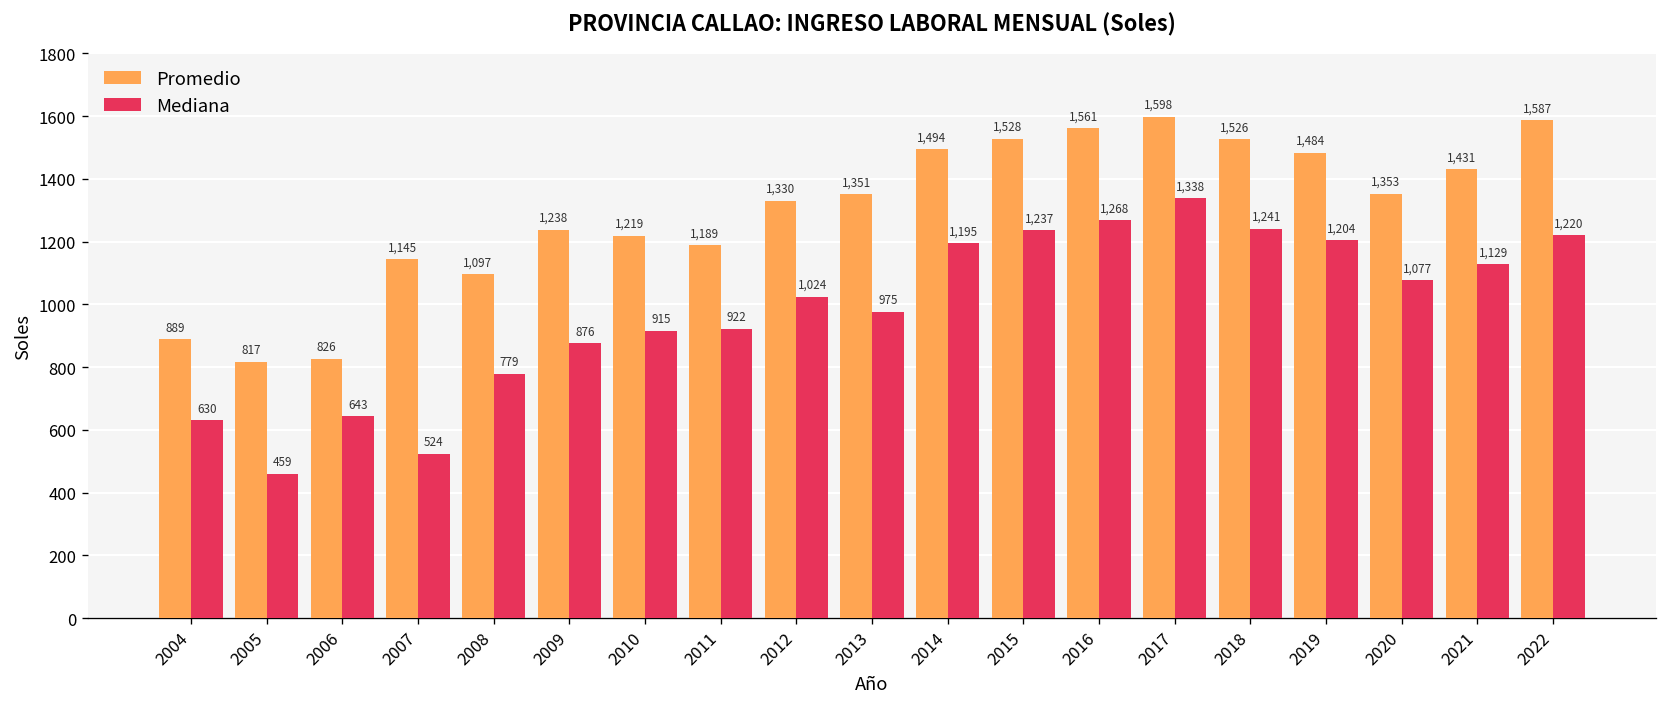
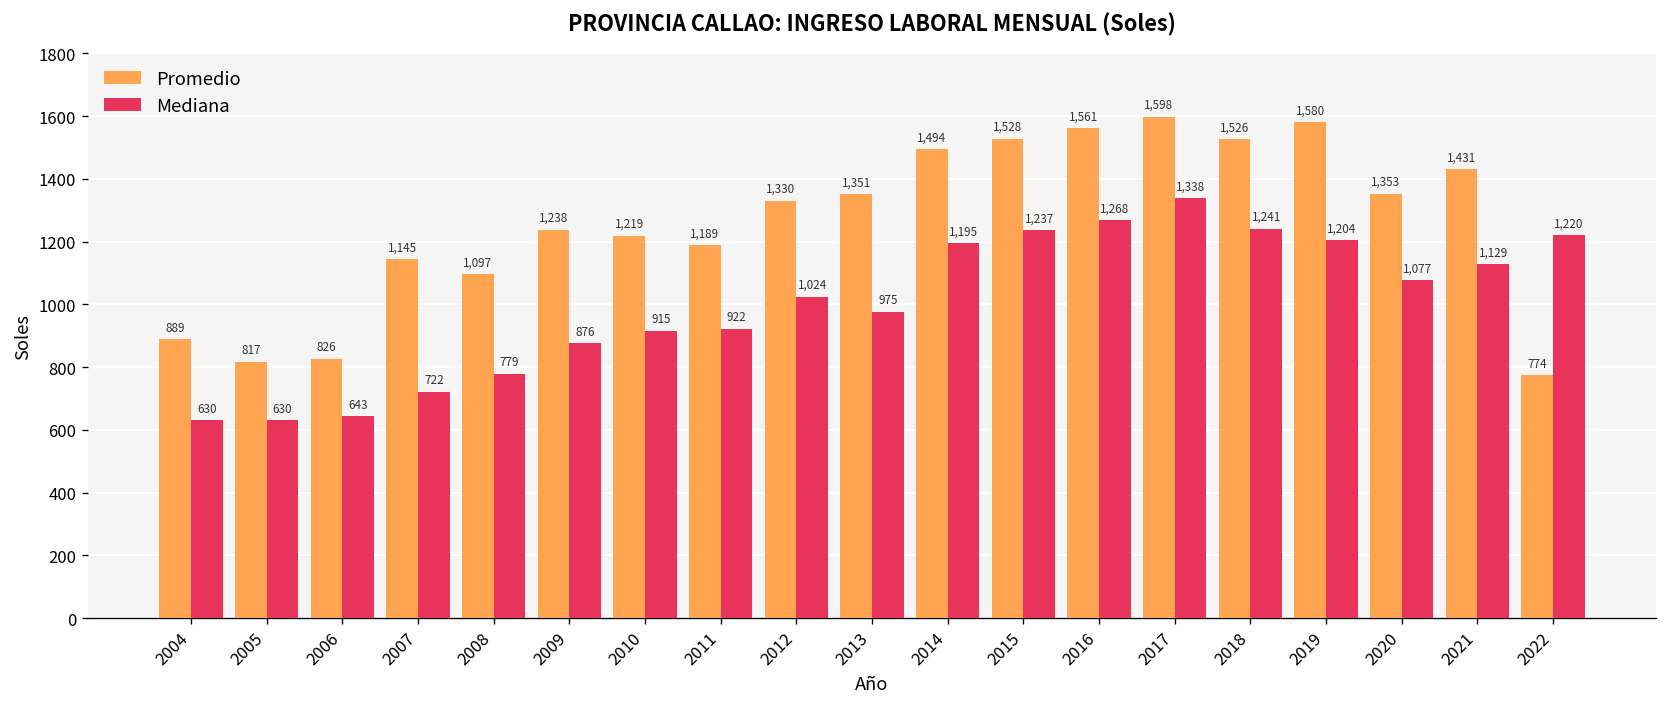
  {
    "Promedio": {
      "2004": "889",
      "2005": "817",
      "2006": "826",
      "2007": "1,145",
      "2008": "1,097",
      "2009": "1,238",
      "2010": "1,219",
      "2011": "1,189",
      "2012": "1,330",
      "2013": "1,351",
      "2014": "1,494",
      "2015": "1,528",
      "2016": "1,561",
      "2017": "1,598",
      "2018": "1,526",
-     "2019": "1,484",
+     "2019": "1,580",
      "2020": "1,353",
      "2021": "1,431",
-     "2022": "1,587"
+     "2022": "774"
    },
    "Mediana": {
      "2004": "630",
-     "2005": "459",
+     "2005": "630",
      "2006": "643",
-     "2007": "524",
+     "2007": "722",
      "2008": "779",
      "2009": "876",
      "2010": "915",
      "2011": "922",
      "2012": "1,024",
      "2013": "975",
      "2014": "1,195",
      "2015": "1,237",
      "2016": "1,268",
      "2017": "1,338",
      "2018": "1,241",
      "2019": "1,204",
      "2020": "1,077",
      "2021": "1,129",
      "2022": "1,220"
    }
  }
